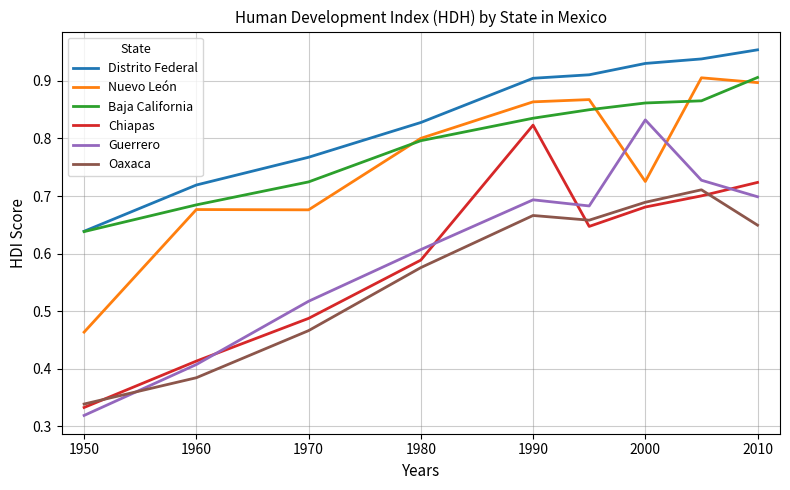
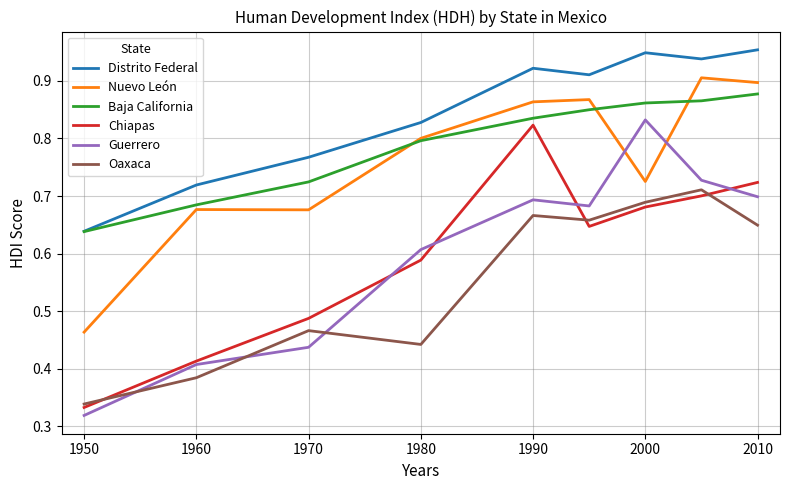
  {
    "Distrito Federal": {
      "1960": 0.72,
      "1970": 0.77,
      "1980": 0.83,
-     "1990": 0.90,
-     "2000": 0.93,
+     "1990": 0.92,
+     "2000": 0.95,
      "2010": 0.95
    },
    "Nuevo León": {
      "1950": 0.46,
      "1960": 0.68,
      "1970": 0.68,
      "1990": 0.86,
      "2000": 0.73,
      "2010": 0.90
    },
    "Baja California": {
      "1960": 0.68,
      "1970": 0.72,
      "1990": 0.84,
      "2000": 0.86,
-     "2010": 0.91
+     "2010": 0.88
    },
    "Chiapas": {
      "1950": 0.33,
      "1960": 0.41,
      "1970": 0.49,
      "1980": 0.59,
      "1990": 0.82,
      "2000": 0.68,
      "2010": 0.72
    },
    "Guerrero": {
      "1950": 0.32,
      "1960": 0.41,
-     "1970": 0.52,
+     "1970": 0.44,
      "1980": 0.61,
      "1990": 0.69,
      "2000": 0.83,
      "2010": 0.70
    },
    "Oaxaca": {
      "1950": 0.34,
      "1960": 0.38,
      "1970": 0.47,
-     "1980": 0.58,
+     "1980": 0.44,
      "1990": 0.67,
      "2000": 0.69,
      "2010": 0.65
    }
  }
